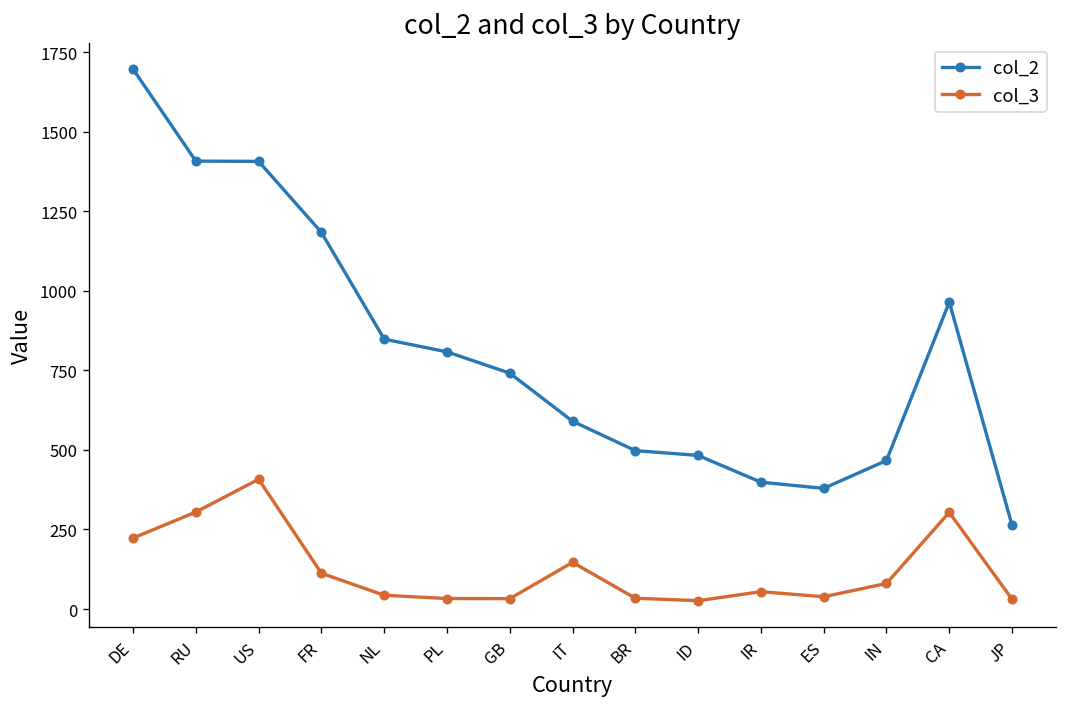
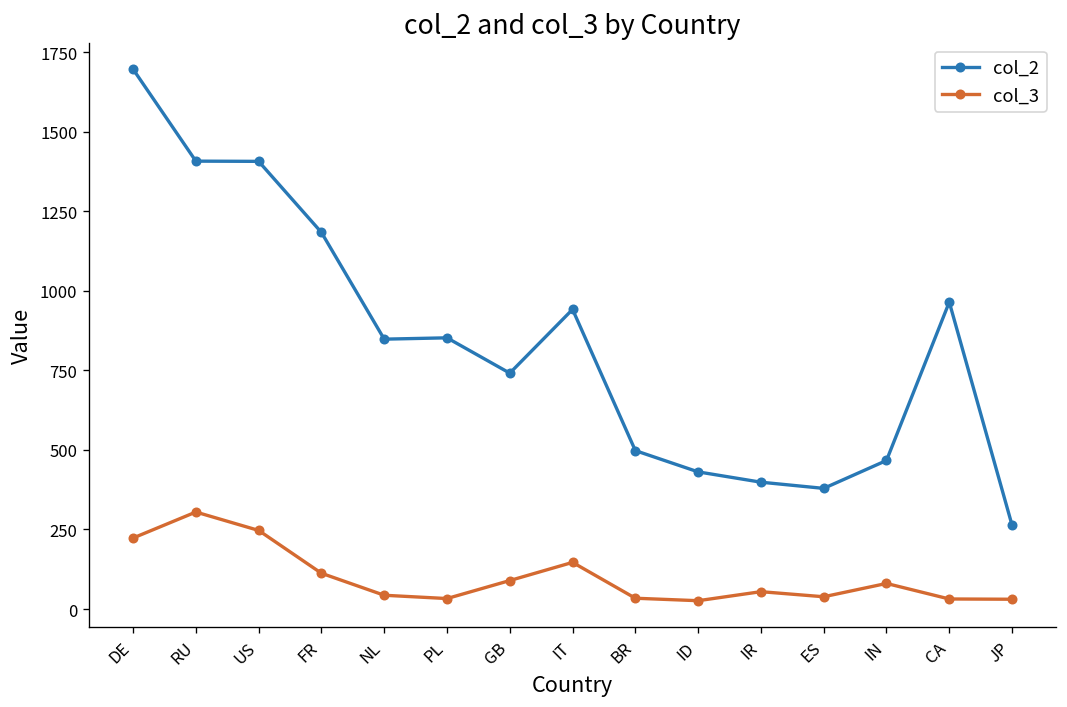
  {
    "col_2": {
      "DE": 1700,
      "RU": 1410,
      "US": 1410,
      "FR": 1180,
      "NL": 850,
-     "PL": 810,
+     "PL": 850,
      "GB": 740,
-     "IT": 590,
+     "IT": 940,
      "BR": 500,
-     "ID": 480,
+     "ID": 430,
      "IR": 400,
      "ES": 380,
      "IN": 470,
      "CA": 960,
      "JP": 260
    },
    "col_3": {
      "DE": 220,
      "RU": 300,
-     "US": 410,
+     "US": 250,
      "FR": 110,
      "NL": 40,
      "PL": 30,
-     "GB": 30,
+     "GB": 90,
      "IT": 150,
      "BR": 30,
      "ID": 30,
      "IR": 50,
      "ES": 40,
      "IN": 80,
-     "CA": 300,
+     "CA": 30,
      "JP": 30
    }
  }
